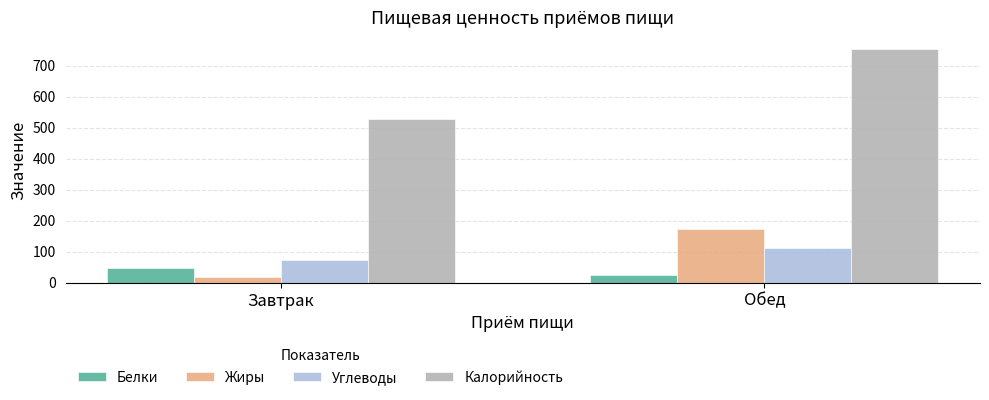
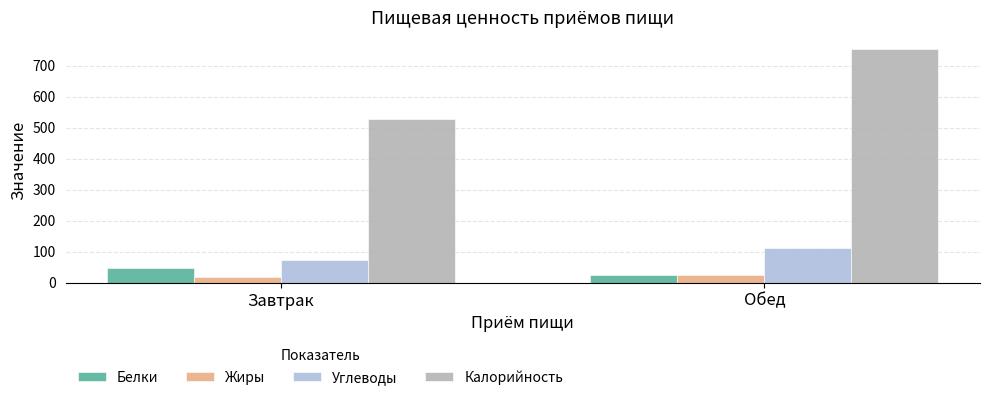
  {
    "Белки": {
      "Завтрак": 50,
      "Обед": 20
    },
    "Жиры": {
      "Завтрак": 20,
-     "Обед": 170
+     "Обед": 20
    }
  }
